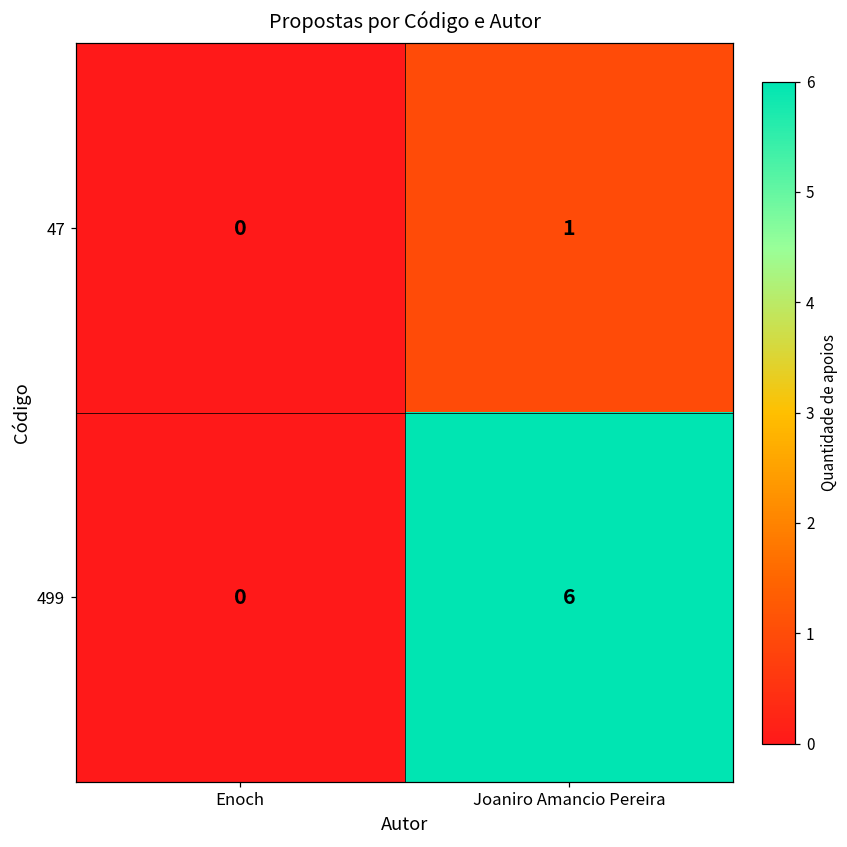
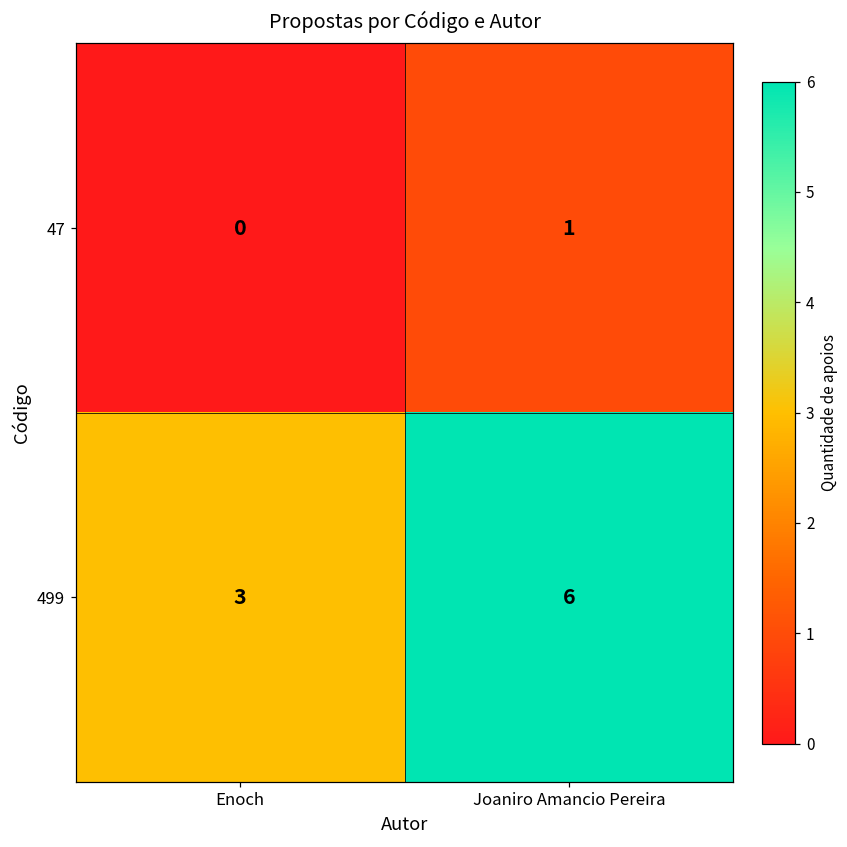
  {
    "499": {
-     "Enoch": 0
+     "Enoch": 3
    }
  }
